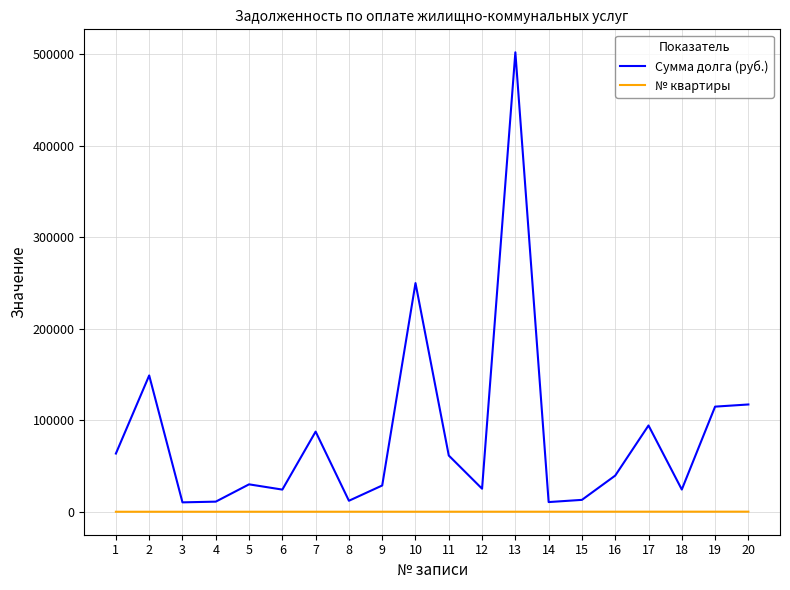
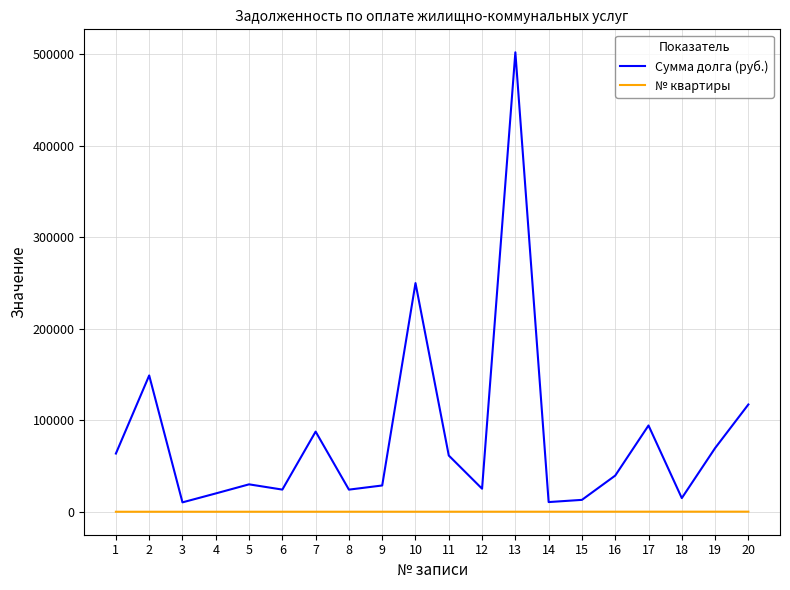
  {
    "Сумма долга (руб.)": {
      "1": 60000,
      "2": 150000,
      "3": 10000,
-     "4": 10000,
+     "4": 20000,
      "5": 30000,
      "6": 20000,
      "7": 90000,
-     "8": 10000,
+     "8": 20000,
      "9": 30000,
      "10": 250000,
      "11": 60000,
      "12": 30000,
      "13": 500000,
      "14": 10000,
      "15": 10000,
      "16": 40000,
      "17": 90000,
-     "18": 20000,
-     "19": 110000,
+     "18": 10000,
+     "19": 70000,
      "20": 120000
    },
    "№ квартиры": {
      "1": 0,
      "2": 0,
      "3": 0,
      "4": 0,
      "5": 0,
      "6": 0,
      "7": 0,
      "8": 0,
      "9": 0,
      "10": 0,
      "11": 0,
      "12": 0,
      "13": 0,
      "14": 0,
      "15": 0,
      "16": 0,
      "17": 0,
      "18": 0,
      "19": 0,
      "20": 0
    }
  }
